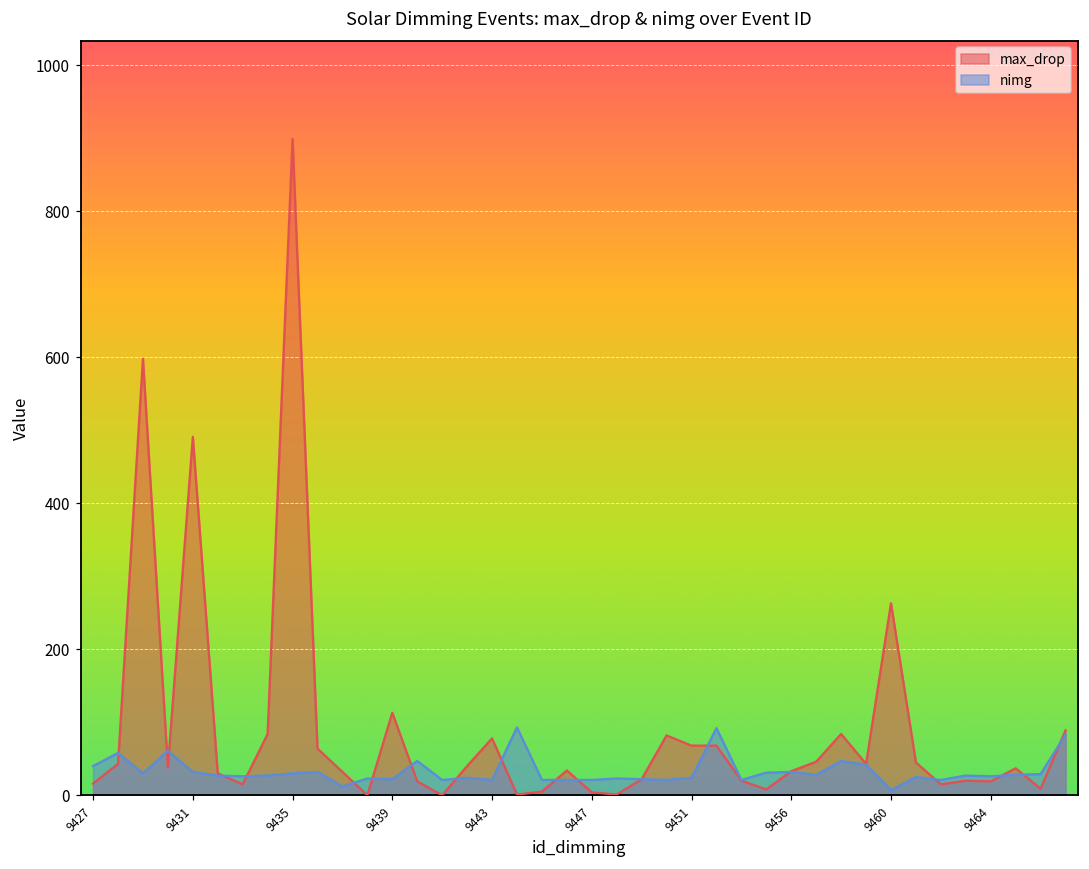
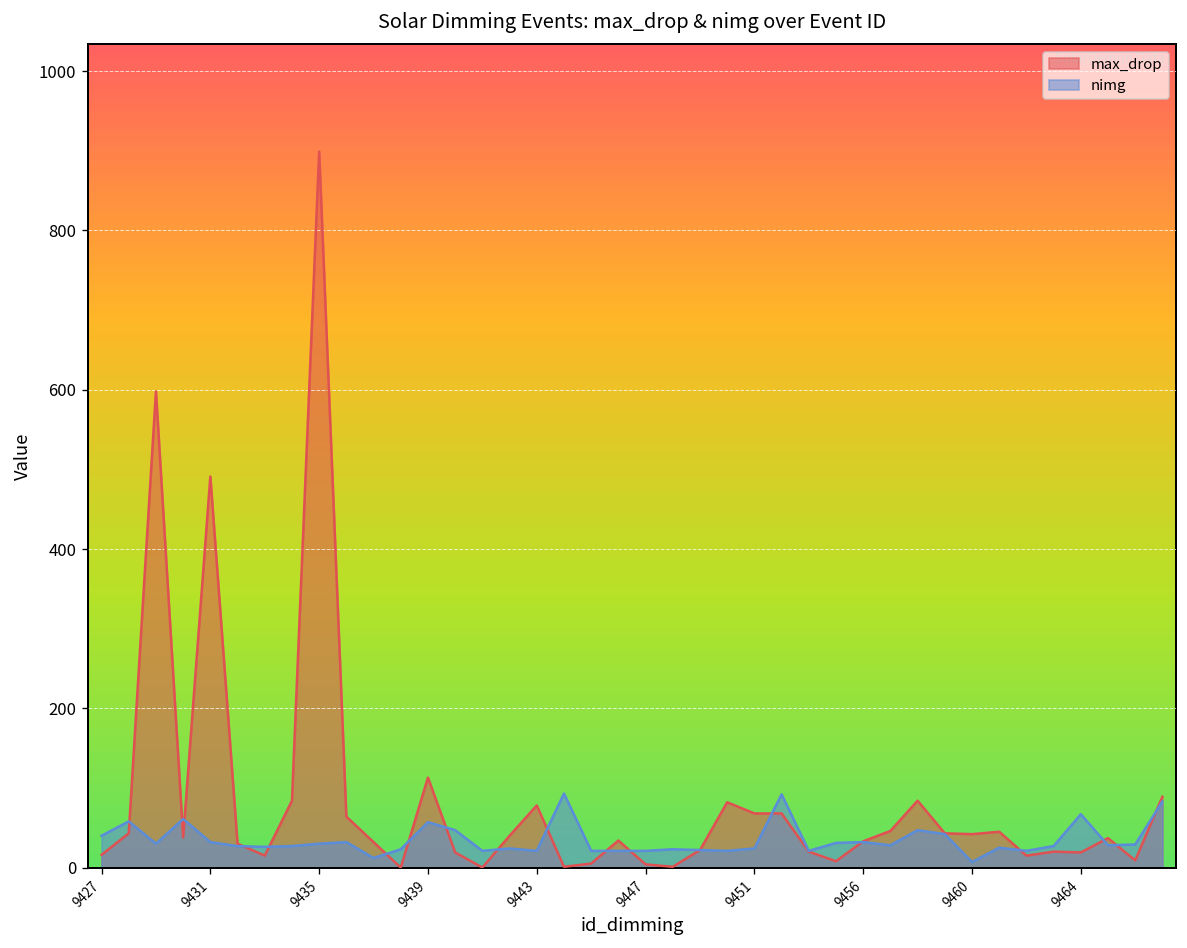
  {
    "max_drop": {
      "9427": 20,
      "9431": 490,
      "9435": 900,
      "9439": 110,
      "9443": 80,
      "9447": 0,
      "9451": 70,
-     "9460": 260,
+     "9460": 40,
      "9464": 20
    },
    "nimg": {
      "9427": 40,
      "9431": 30,
      "9435": 30,
-     "9439": 20,
+     "9439": 60,
      "9443": 20,
      "9447": 20,
      "9451": 20,
      "9460": 10,
-     "9464": 30
+     "9464": 70
    }
  }
